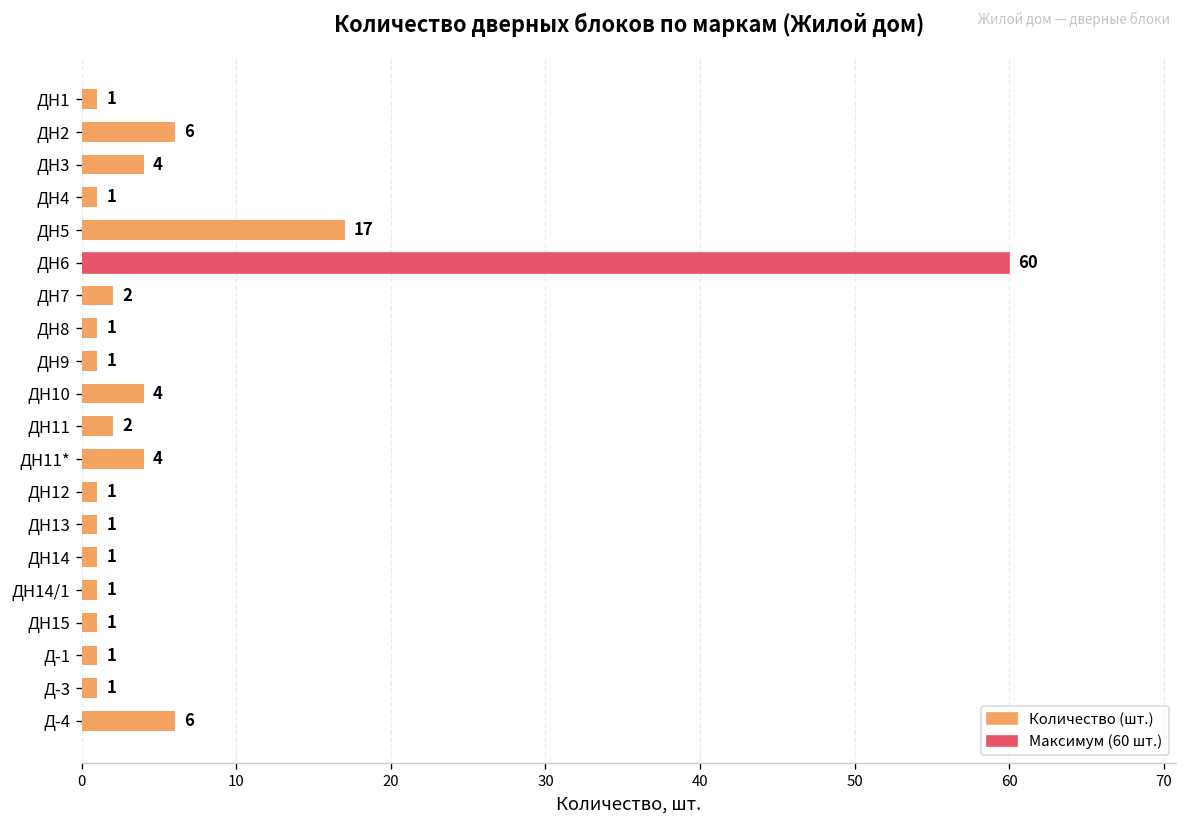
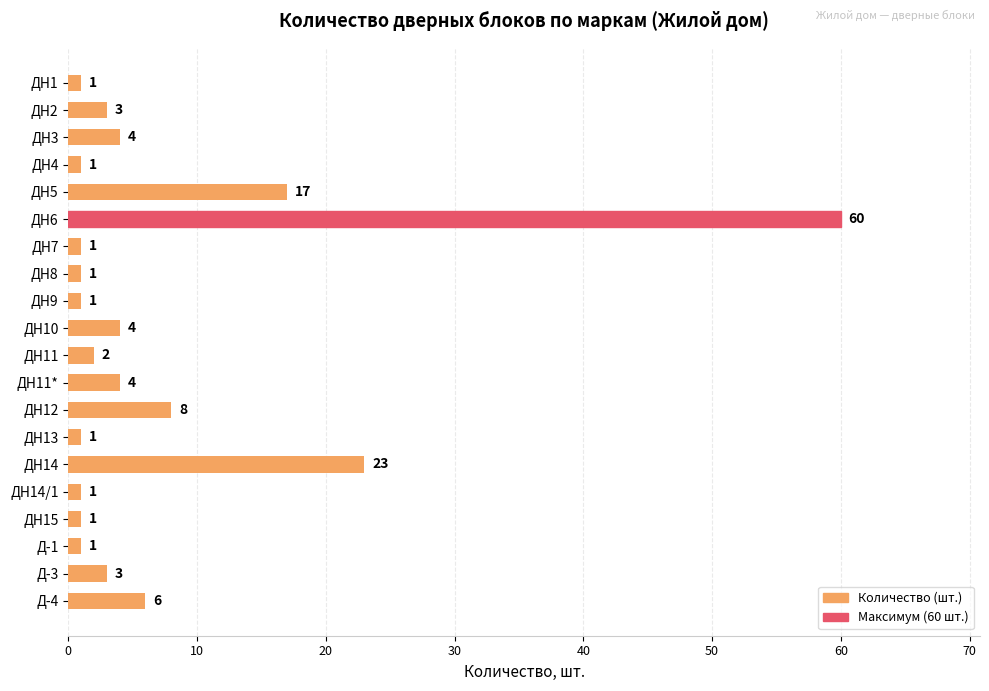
  {
    "ДН1": 1,
-   "ДН2": 6,
+   "ДН2": 3,
    "ДН3": 4,
    "ДН4": 1,
    "ДН5": 17,
    "ДН6": 60,
-   "ДН7": 2,
+   "ДН7": 1,
    "ДН8": 1,
    "ДН9": 1,
    "ДН10": 4,
    "ДН11": 2,
    "ДН11*": 4,
-   "ДН12": 1,
+   "ДН12": 8,
    "ДН13": 1,
-   "ДН14": 1,
+   "ДН14": 23,
    "ДН14/1": 1,
    "ДН15": 1,
    "Д-1": 1,
-   "Д-3": 1,
+   "Д-3": 3,
    "Д-4": 6
  }
